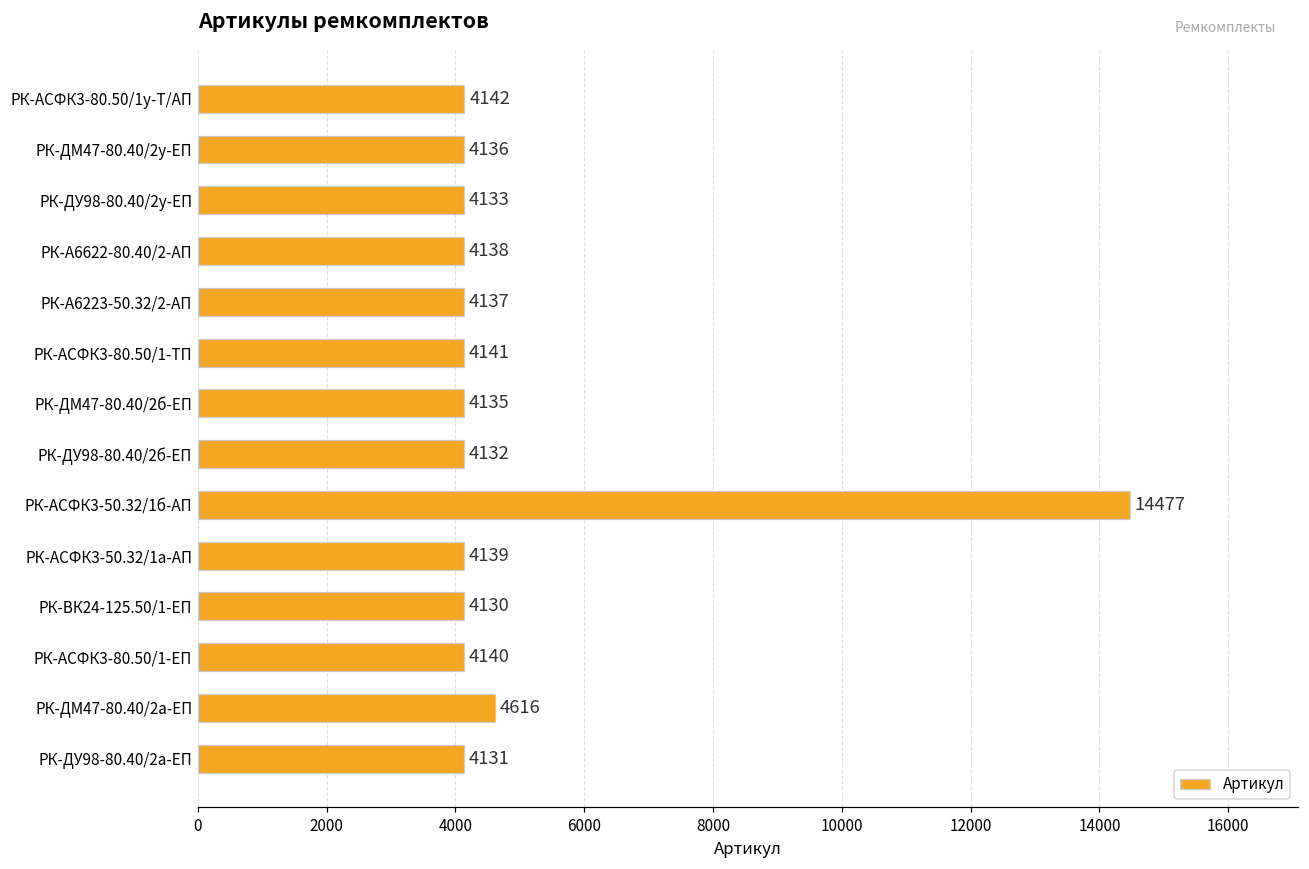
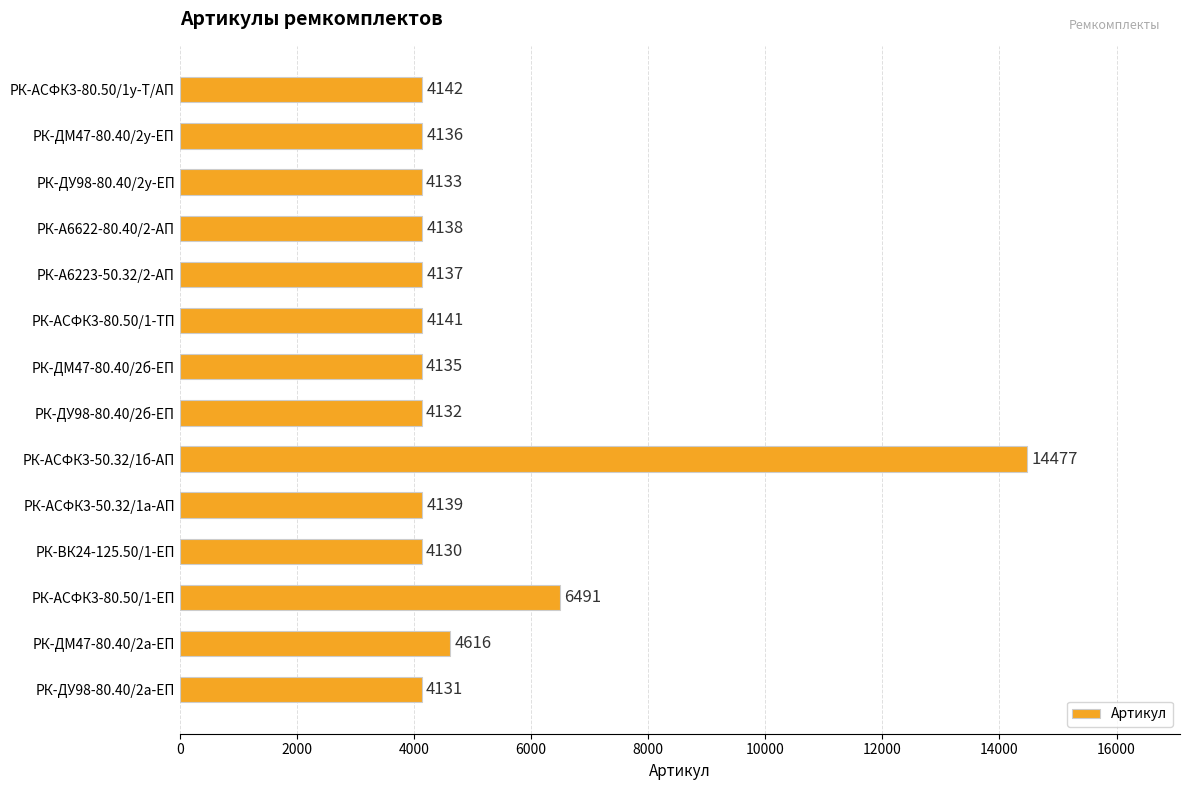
  {
    "РК-АСФК3-80.50/1у-Т/АП": 4142,
    "РК-ДМ47-80.40/2у-ЕП": 4136,
    "РК-ДУ98-80.40/2у-ЕП": 4133,
    "РК-А6622-80.40/2-АП": 4138,
    "РК-А6223-50.32/2-АП": 4137,
    "РК-АСФК3-80.50/1-ТП": 4141,
    "РК-ДМ47-80.40/2б-ЕП": 4135,
    "РК-ДУ98-80.40/2б-ЕП": 4132,
    "РК-АСФК3-50.32/1б-АП": 14477,
    "РК-АСФК3-50.32/1а-АП": 4139,
    "РК-ВК24-125.50/1-ЕП": 4130,
-   "РК-АСФК3-80.50/1-ЕП": 4140,
+   "РК-АСФК3-80.50/1-ЕП": 6491,
    "РК-ДМ47-80.40/2а-ЕП": 4616,
    "РК-ДУ98-80.40/2а-ЕП": 4131
  }
